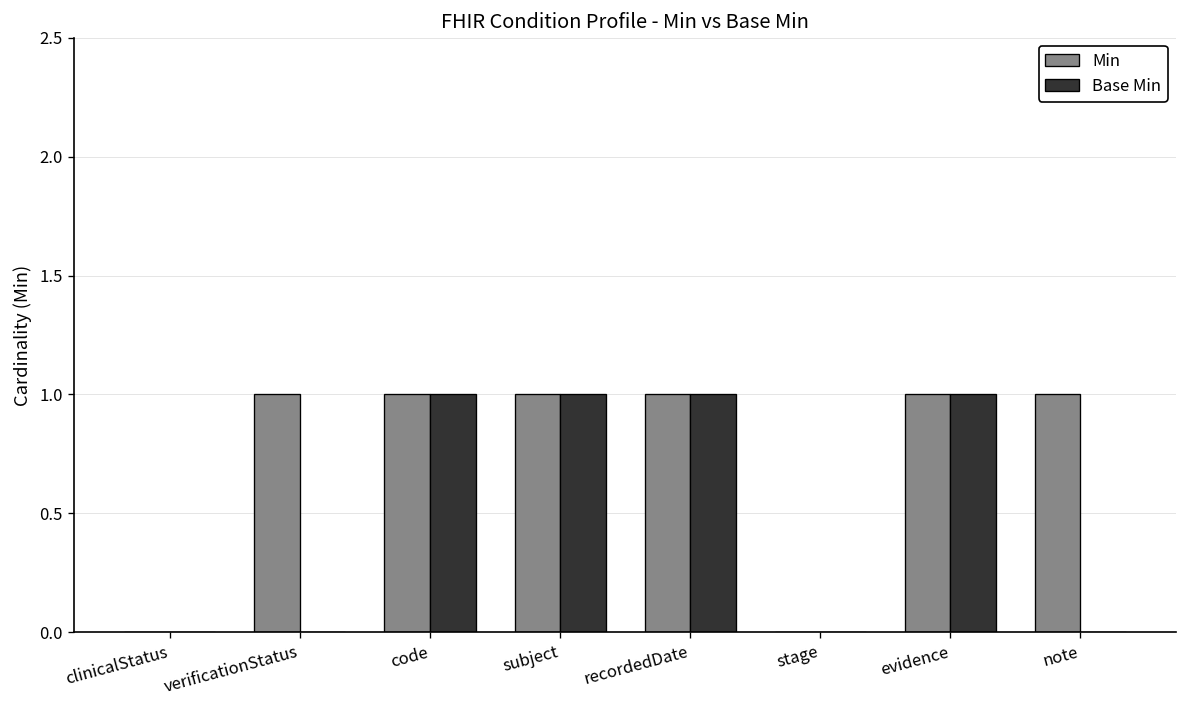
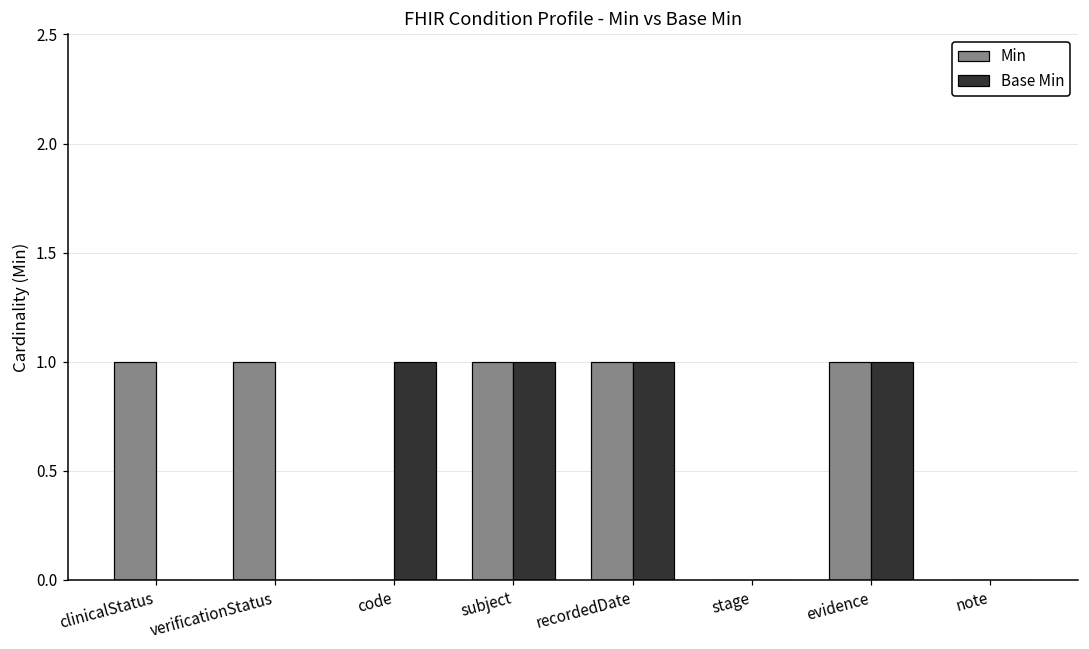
  {
    "Min": {
-     "clinicalStatus": 0,
+     "clinicalStatus": 1,
      "verificationStatus": 1,
-     "code": 1,
+     "code": 0,
      "subject": 1,
      "recordedDate": 1,
      "stage": 0,
      "evidence": 1,
-     "note": 1
+     "note": 0
    },
    "Base Min": {
      "clinicalStatus": 0,
      "verificationStatus": 0,
      "code": 1,
      "subject": 1,
      "recordedDate": 1,
      "stage": 0,
      "evidence": 1,
      "note": 0
    }
  }
